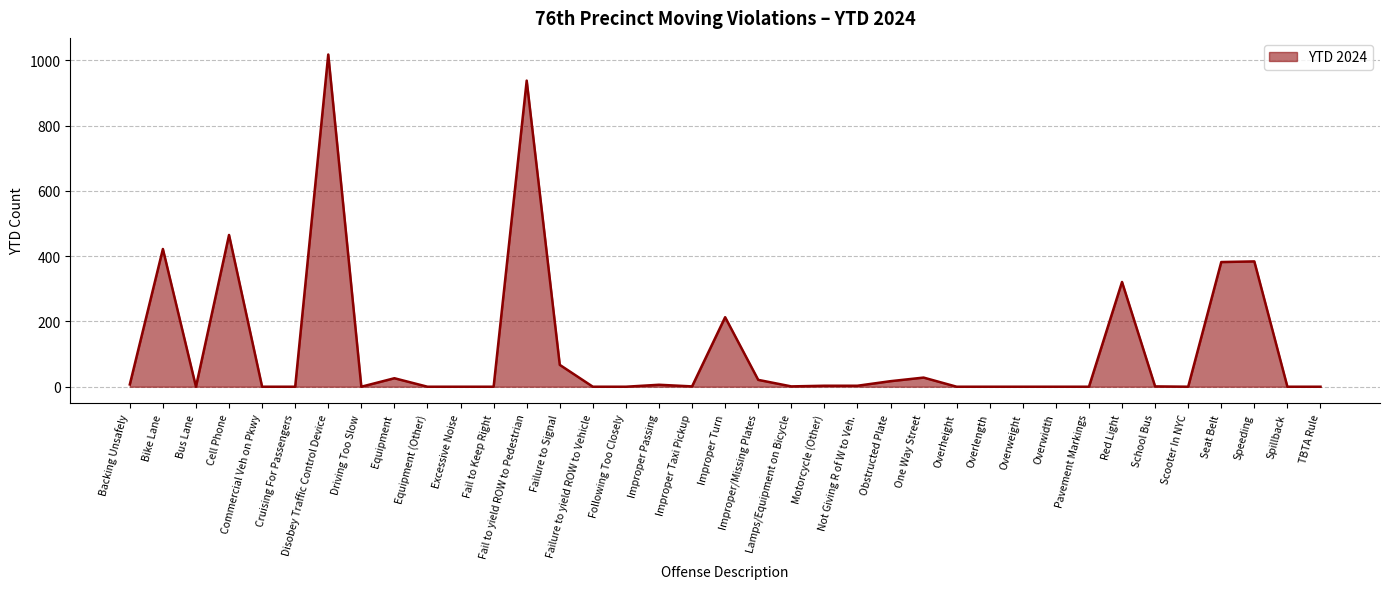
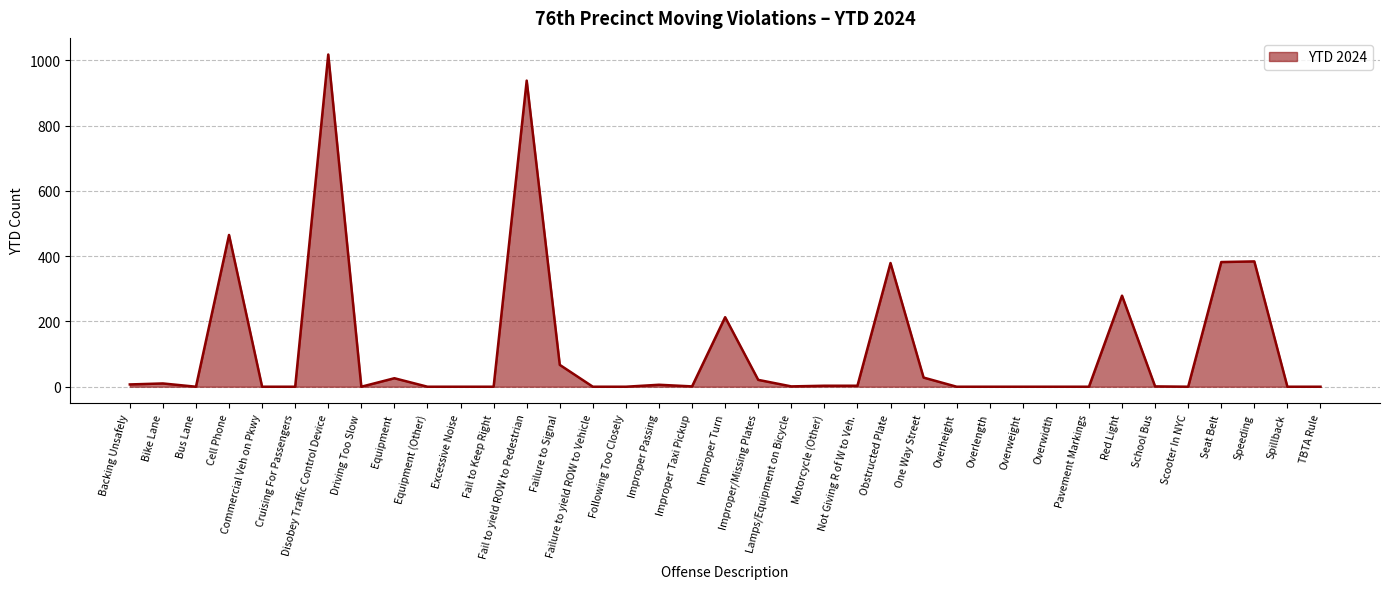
  {
    "Backing Unsafely": 10,
-   "Bike Lane": 420,
+   "Bike Lane": 10,
    "Bus Lane": 0,
    "Cell Phone": 470,
    "Commercial Veh on Pkwy": 0,
    "Cruising For Passengers": 0,
    "Disobey Traffic Control Device": 1020,
    "Driving Too Slow": 0,
    "Equipment": 30,
    "Equipment (Other)": 0,
    "Excessive Noise": 0,
    "Fail to Keep Right": 0,
    "Fail to yield ROW to Pedestrian": 940,
    "Failure to Signal": 70,
    "Failure to yield ROW to Vehicle": 0,
    "Following Too Closely": 0,
    "Improper Passing": 10,
    "Improper Taxi Pickup": 0,
    "Improper Turn": 210,
    "Improper/Missing Plates": 20,
    "Lamps/Equipment on Bicycle": 0,
    "Motorcycle (Other)": 0,
    "Not Giving R of W to Veh.": 0,
-   "Obstructed Plate": 20,
+   "Obstructed Plate": 380,
    "One Way Street": 30,
    "Overheight": 0,
    "Overlength": 0,
    "Overweight": 0,
    "Overwidth": 0,
    "Pavement Markings": 0,
-   "Red Light": 320,
+   "Red Light": 280,
    "School Bus": 0,
    "Scooter In NYC": 0,
    "Seat Belt": 380,
    "Speeding": 380,
    "Spillback": 0,
    "TBTA Rule": 0
  }
